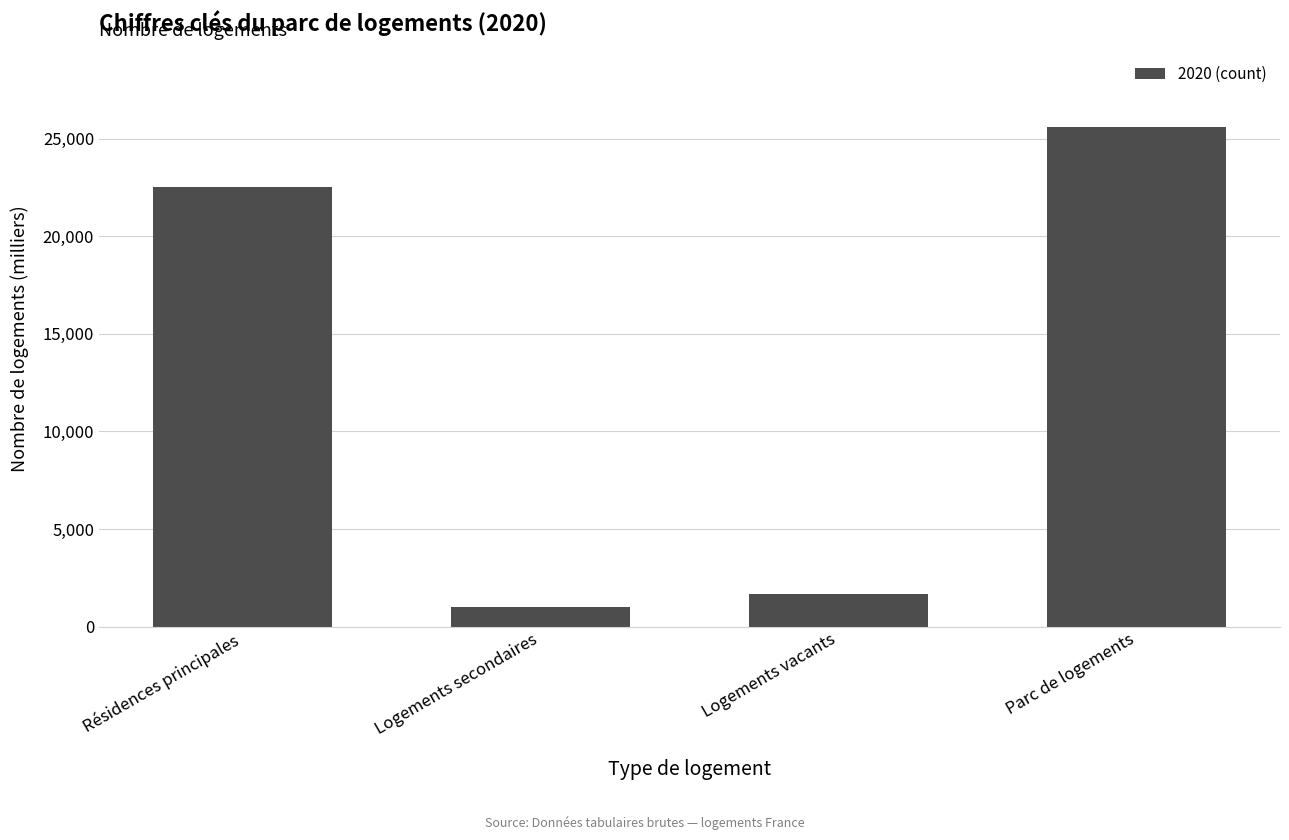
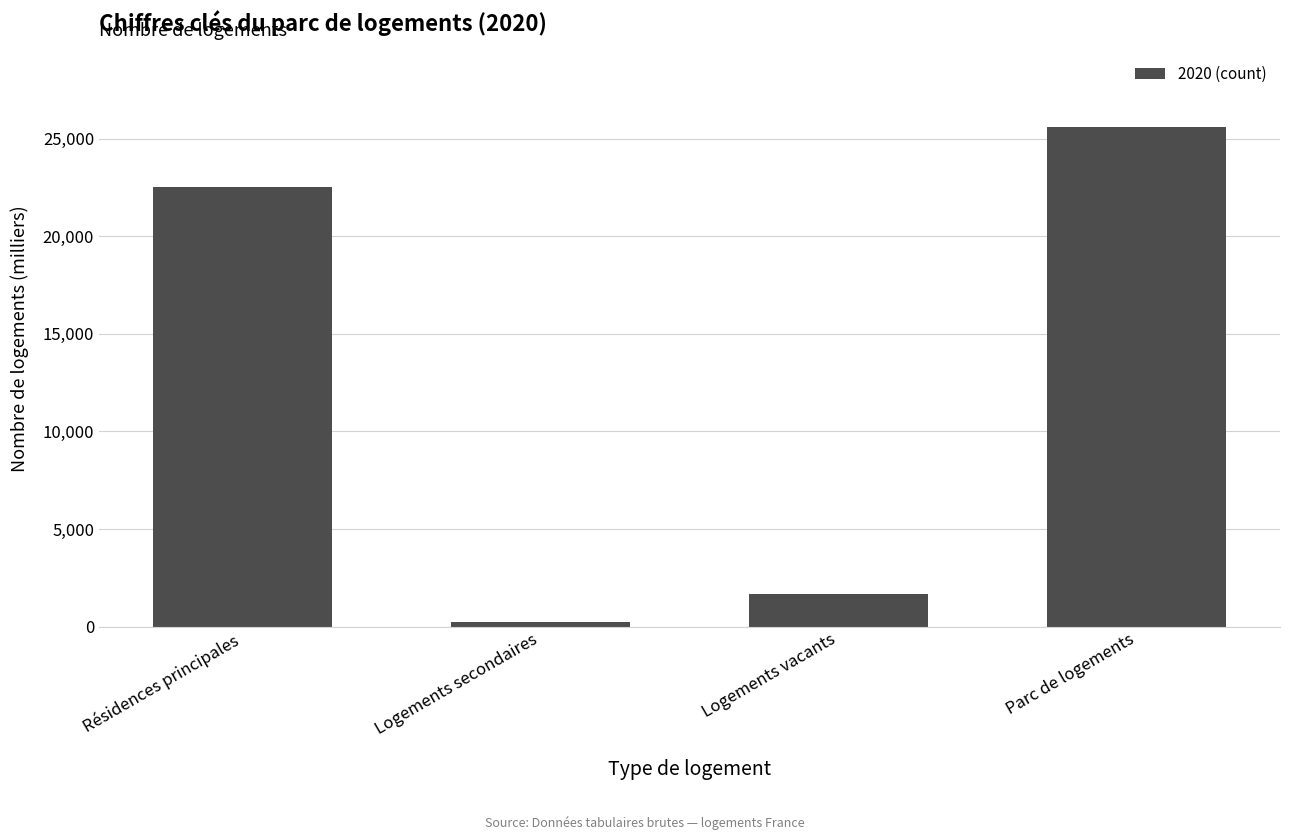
  {
    "Résidences principales": "22,500",
-   "Logements secondaires": "1,000",
+   "Logements secondaires": "200",
    "Logements vacants": "1,700",
    "Parc de logements": "25,600"
  }
